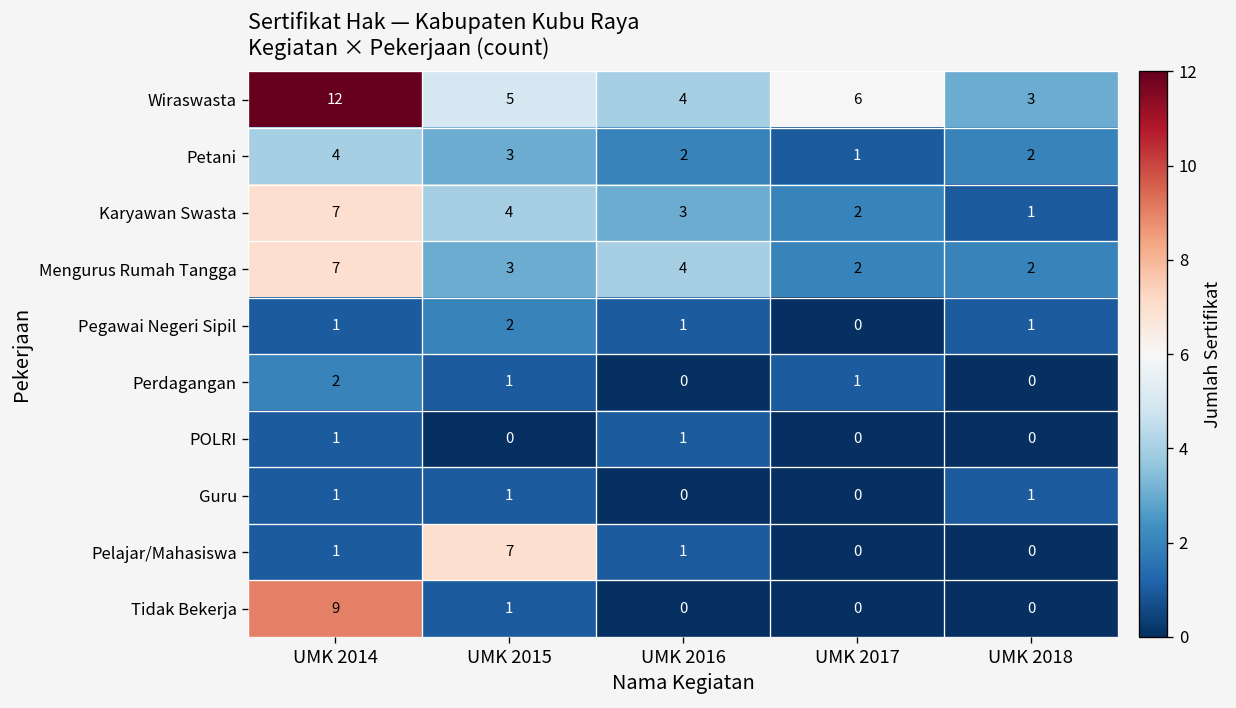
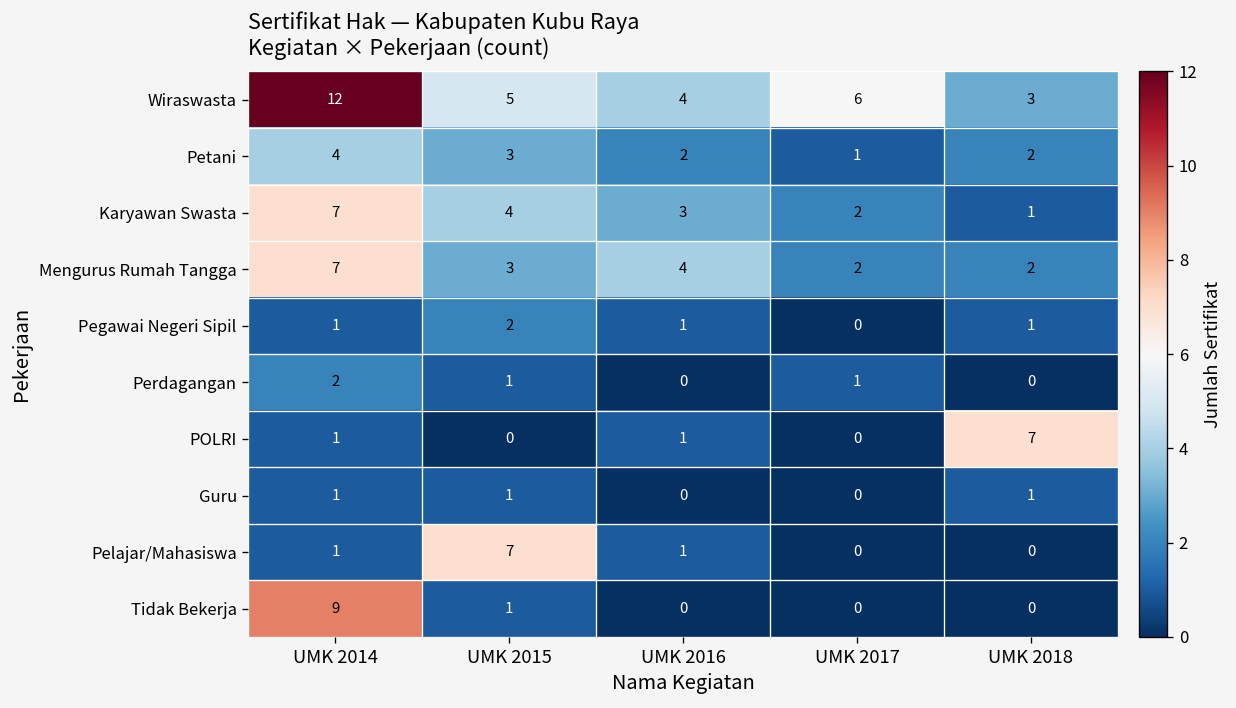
  {
    "Wiraswasta": {
      "UMK 2014": 12,
      "UMK 2015": 5,
      "UMK 2016": 4,
      "UMK 2017": 6,
      "UMK 2018": 3
    },
    "Petani": {
      "UMK 2014": 4,
      "UMK 2015": 3,
      "UMK 2016": 2,
      "UMK 2017": 1,
      "UMK 2018": 2
    },
    "Karyawan Swasta": {
      "UMK 2014": 7,
      "UMK 2015": 4,
      "UMK 2016": 3,
      "UMK 2017": 2,
      "UMK 2018": 1
    },
    "Mengurus Rumah Tangga": {
      "UMK 2014": 7,
      "UMK 2015": 3,
      "UMK 2016": 4,
      "UMK 2017": 2,
      "UMK 2018": 2
    },
    "Pegawai Negeri Sipil": {
      "UMK 2014": 1,
      "UMK 2015": 2,
      "UMK 2016": 1,
      "UMK 2017": 0,
      "UMK 2018": 1
    },
    "Perdagangan": {
      "UMK 2014": 2,
      "UMK 2015": 1,
      "UMK 2016": 0,
      "UMK 2017": 1,
      "UMK 2018": 0
    },
    "POLRI": {
      "UMK 2014": 1,
      "UMK 2015": 0,
      "UMK 2016": 1,
      "UMK 2017": 0,
-     "UMK 2018": 0
+     "UMK 2018": 7
    },
    "Guru": {
      "UMK 2014": 1,
      "UMK 2015": 1,
      "UMK 2016": 0,
      "UMK 2017": 0,
      "UMK 2018": 1
    },
    "Pelajar/Mahasiswa": {
      "UMK 2014": 1,
      "UMK 2015": 7,
      "UMK 2016": 1,
      "UMK 2017": 0,
      "UMK 2018": 0
    },
    "Tidak Bekerja": {
      "UMK 2014": 9,
      "UMK 2015": 1,
      "UMK 2016": 0,
      "UMK 2017": 0,
      "UMK 2018": 0
    }
  }
